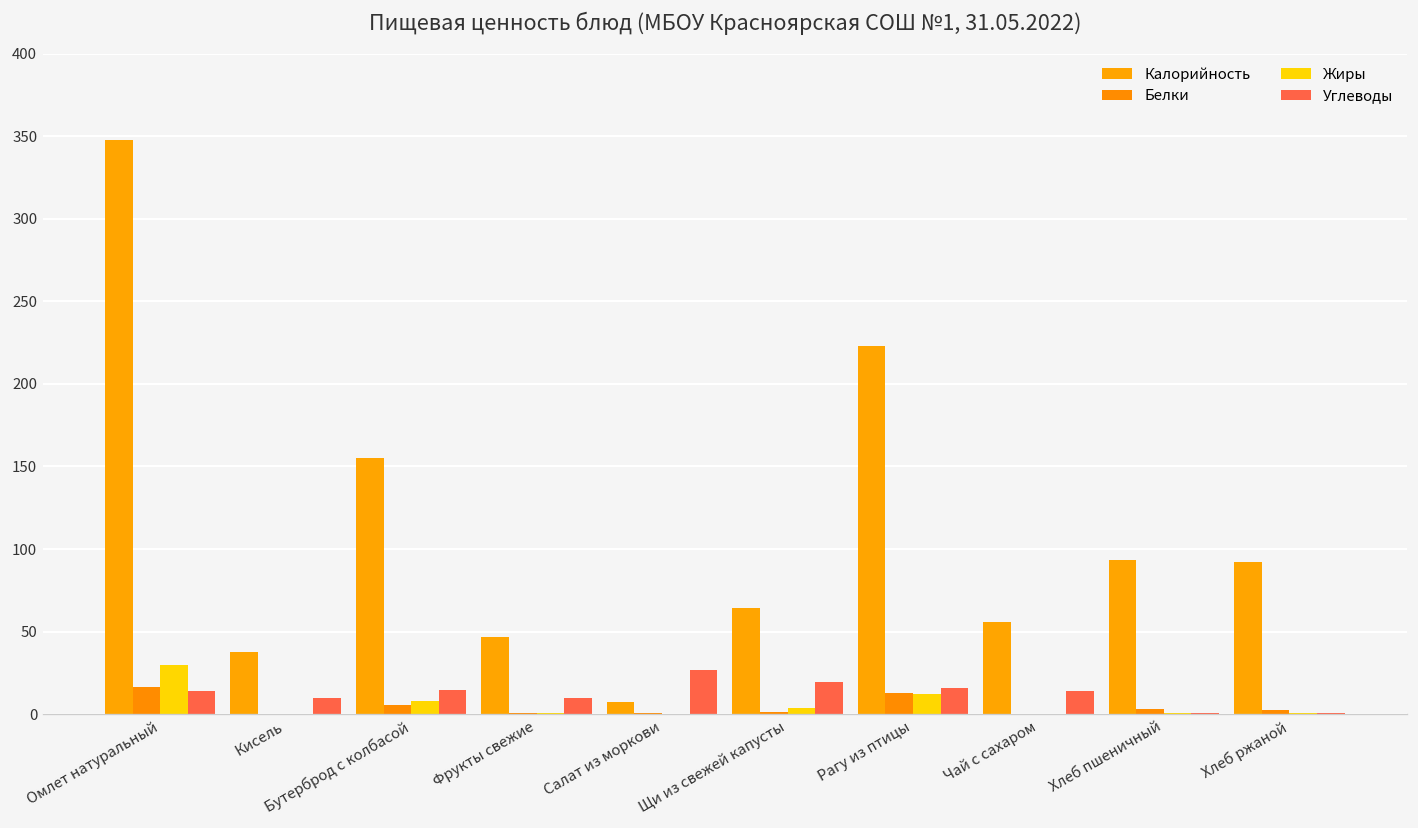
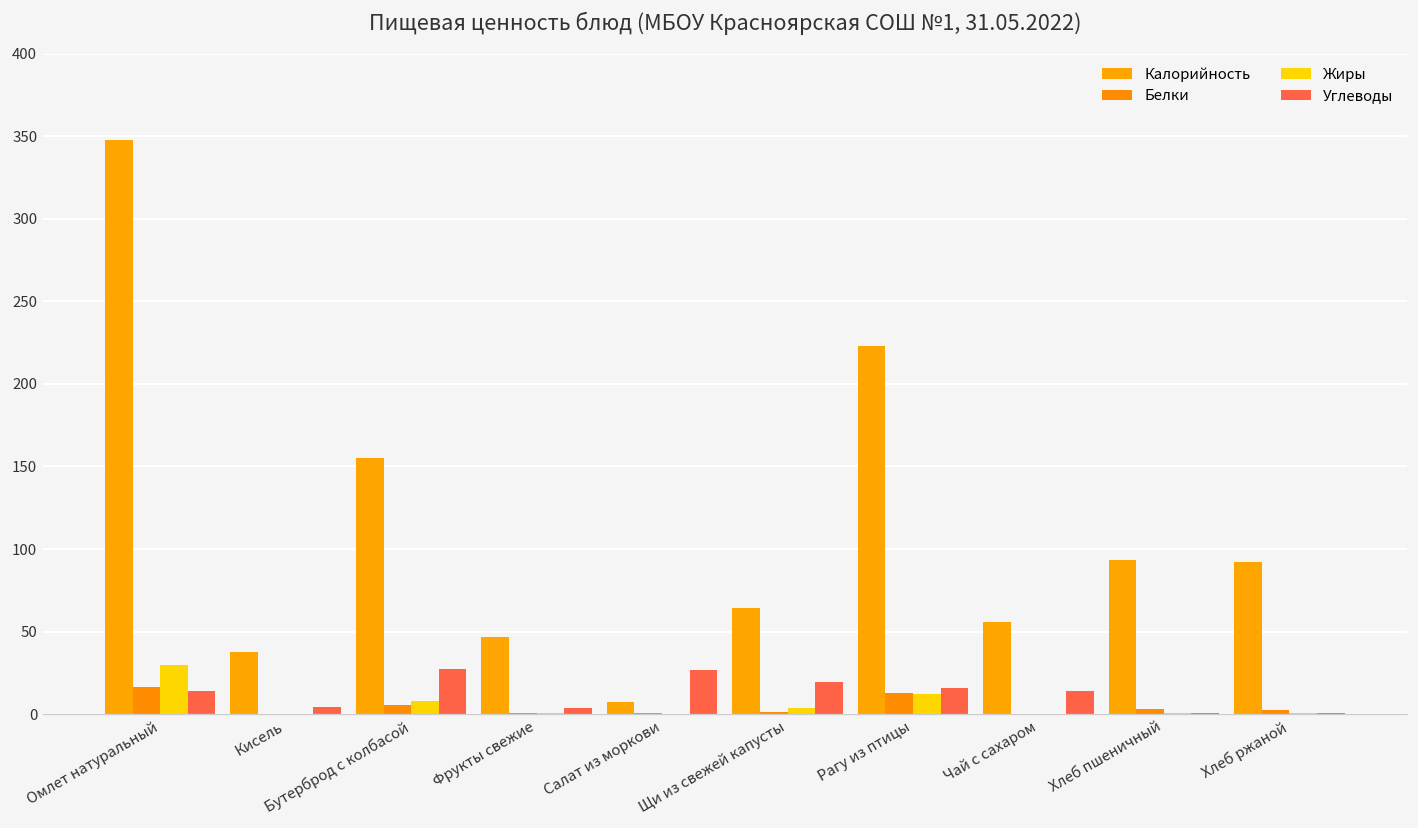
  {
    "Углеводы": {
      "Омлет натуральный": 14,
-     "Кисель": 10,
-     "Бутерброд с колбасой": 15,
-     "Фрукты свежие": 10,
+     "Кисель": 4,
+     "Бутерброд с колбасой": 27,
+     "Фрукты свежие": 4,
      "Салат из моркови": 27,
      "Щи из свежей капусты": 20,
      "Рагу из птицы": 16,
      "Чай с сахаром": 14
    }
  }
